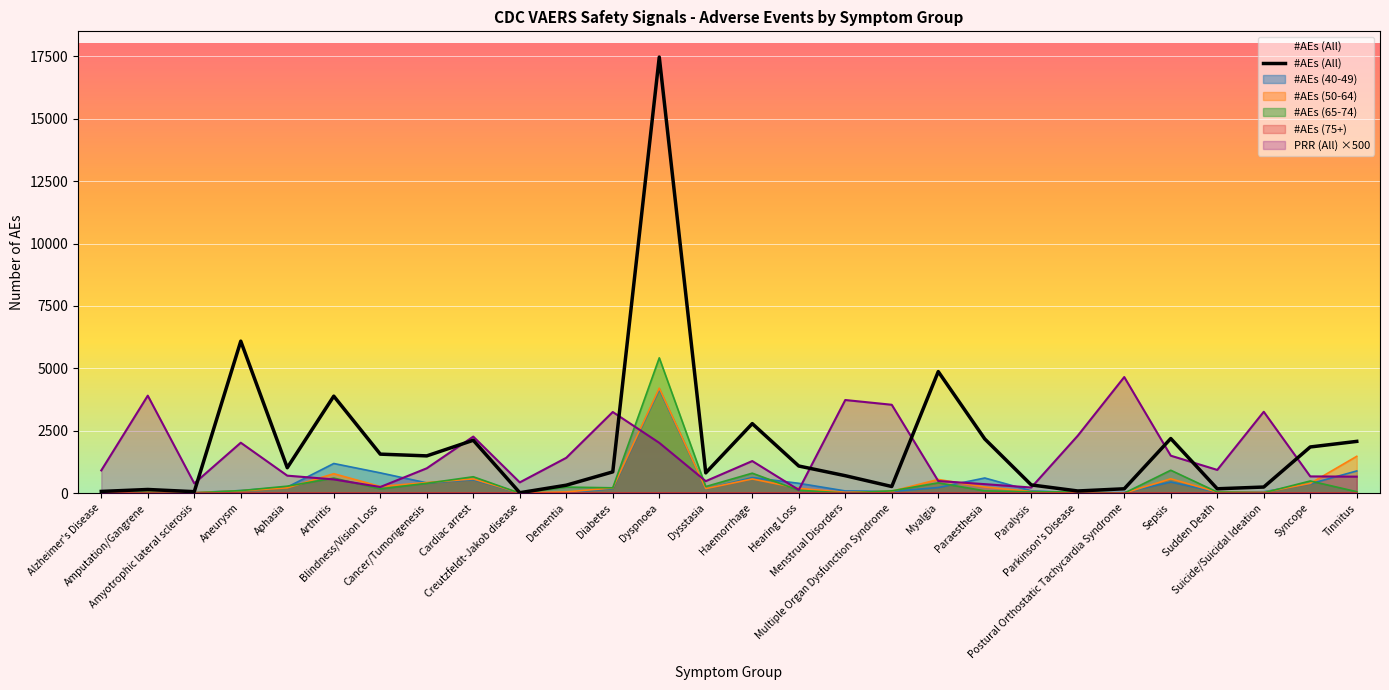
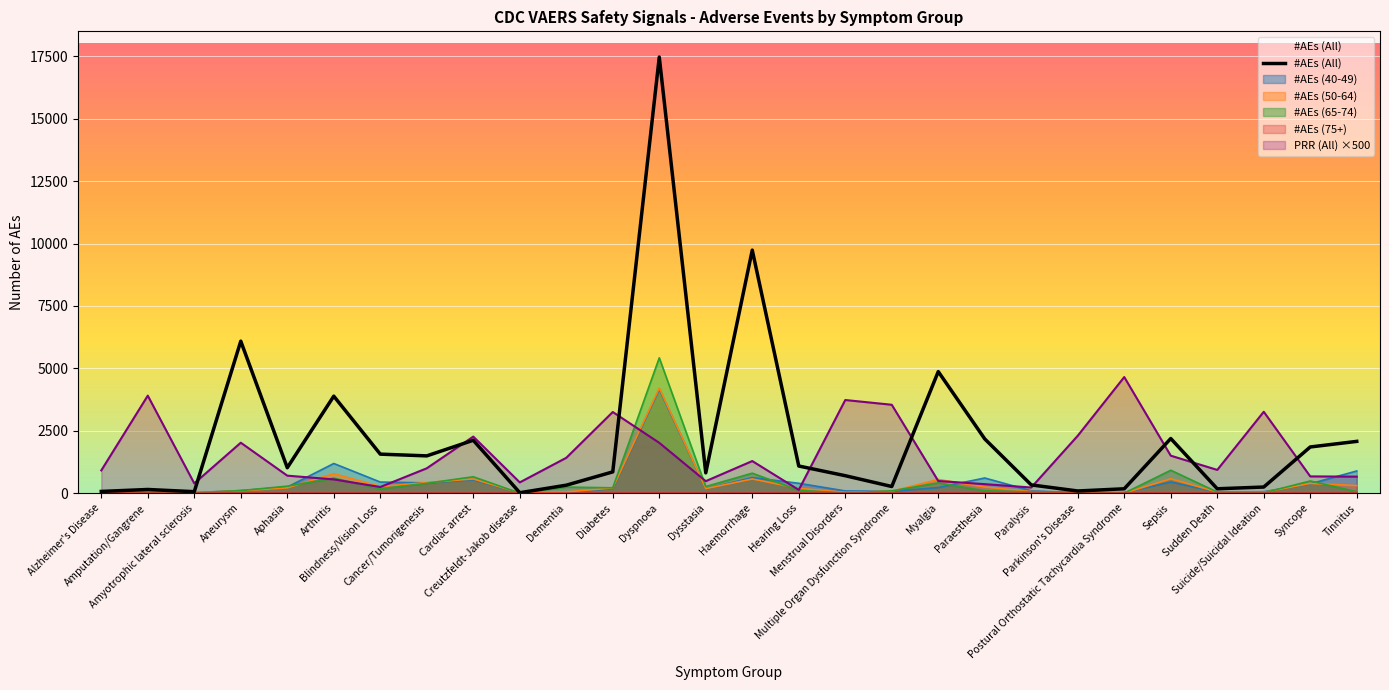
  {
    "#AEs (All)": {
      "Aneurysm": 6100,
      "Aphasia": 1000,
      "Arthritis": 3900,
      "Blindness/Vision Loss": 1600,
      "Cancer/Tumorigenesis": 1500,
      "Cardiac arrest": 2100,
      "Diabetes": 900,
      "Dyspnoea": 17500,
      "Dysstasia": 800,
-     "Haemorrhage": 2800,
+     "Haemorrhage": 9700,
      "Hearing Loss": 1100,
      "Menstrual Disorders": 700,
      "Multiple Organ Dysfunction Syndrome": 300,
      "Myalgia": 4900,
      "Paraesthesia": 2200,
      "Paralysis": 300,
      "Postural Orthostatic Tachycardia Syndrome": 200,
      "Sepsis": 2200,
      "Sudden Death": 200,
      "Suicide/Suicidal Ideation": 200,
      "Syncope": 1800,
      "Tinnitus": 2100
    },
    "#AEs (40-49)": {
      "Arthritis": 1200,
-     "Blindness/Vision Loss": 800,
+     "Blindness/Vision Loss": 400,
      "Hearing Loss": 400,
      "Myalgia": 200,
      "Paraesthesia": 600,
      "Sepsis": 400,
      "Tinnitus": 900
    },
    "#AEs (50-64)": {
      "Arthritis": 800,
      "Paraesthesia": 200,
      "Sepsis": 600,
-     "Tinnitus": 1500
+     "Tinnitus": 300
    },
    "#AEs (65-74)": {
      "Dyspnoea": 5400,
      "Haemorrhage": 800,
      "Sepsis": 900
    }
  }
